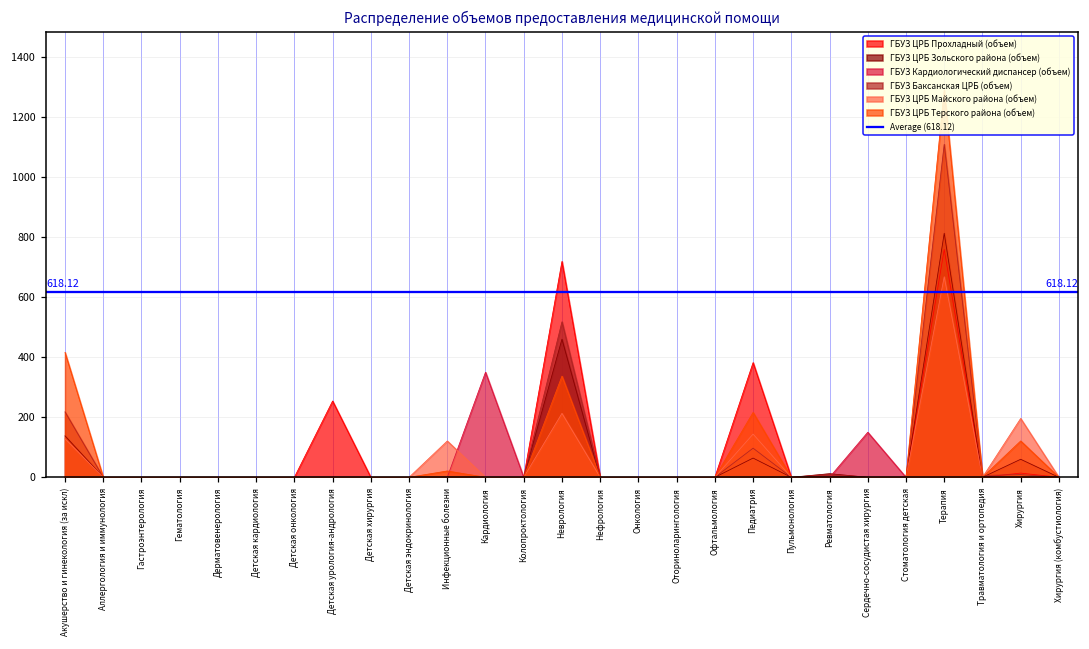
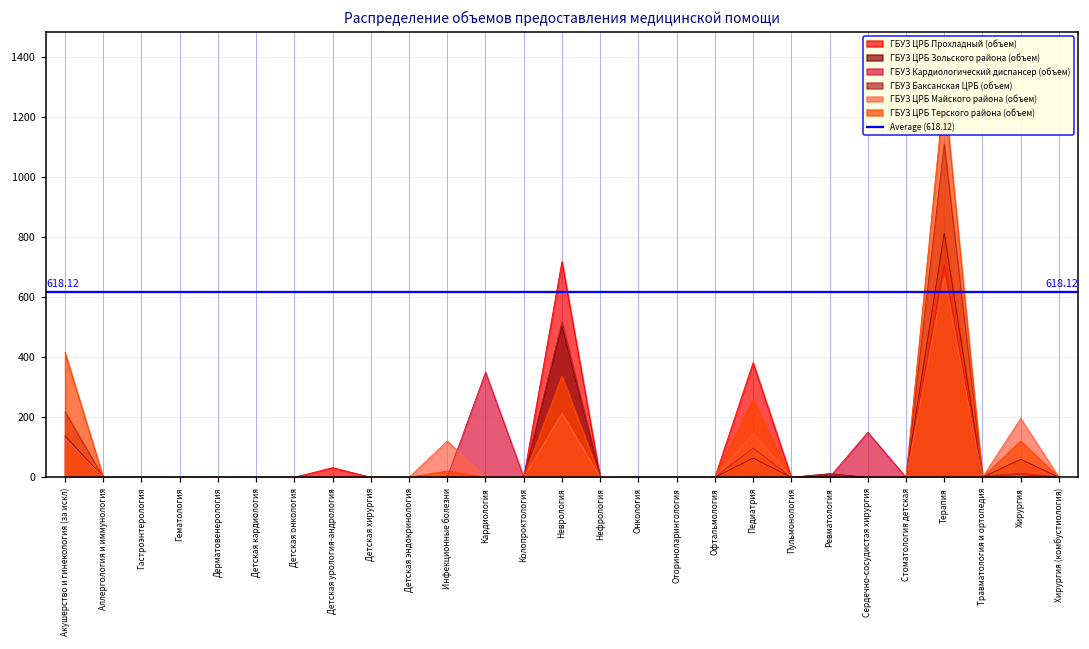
  {
    "ГБУЗ ЦРБ Прохладный (объем)": {
-     "Детская урология-андрология": 250,
+     "Детская урология-андрология": 30,
      "Неврология": 720,
      "Педиатрия": 380,
-     "Терапия": 760
+     "Терапия": 710
    },
    "ГБУЗ ЦРБ Зольского района (объем)": {
      "Акушерство и гинекология (за искл)": 140,
-     "Неврология": 460,
+     "Неврология": 500,
      "Педиатрия": 60,
      "Терапия": 810,
      "Хирургия": 60
    },
    "ГБУЗ ЦРБ Майского района (объем)": {
      "Акушерство и гинекология (за искл)": 130,
      "Инфекционные болезни": 120,
      "Неврология": 210,
      "Педиатрия": 140,
      "Терапия": 670,
      "Хирургия": 200
    },
    "ГБУЗ ЦРБ Терского района (объем)": {
      "Акушерство и гинекология (за искл)": 420,
      "Инфекционные болезни": 20,
      "Неврология": 340,
-     "Педиатрия": 220,
+     "Педиатрия": 260,
      "Хирургия": 120
    }
  }
